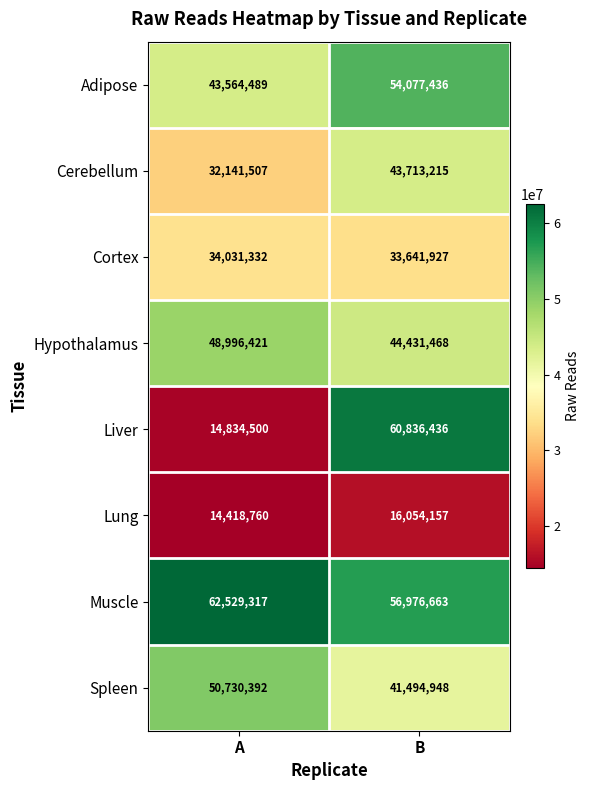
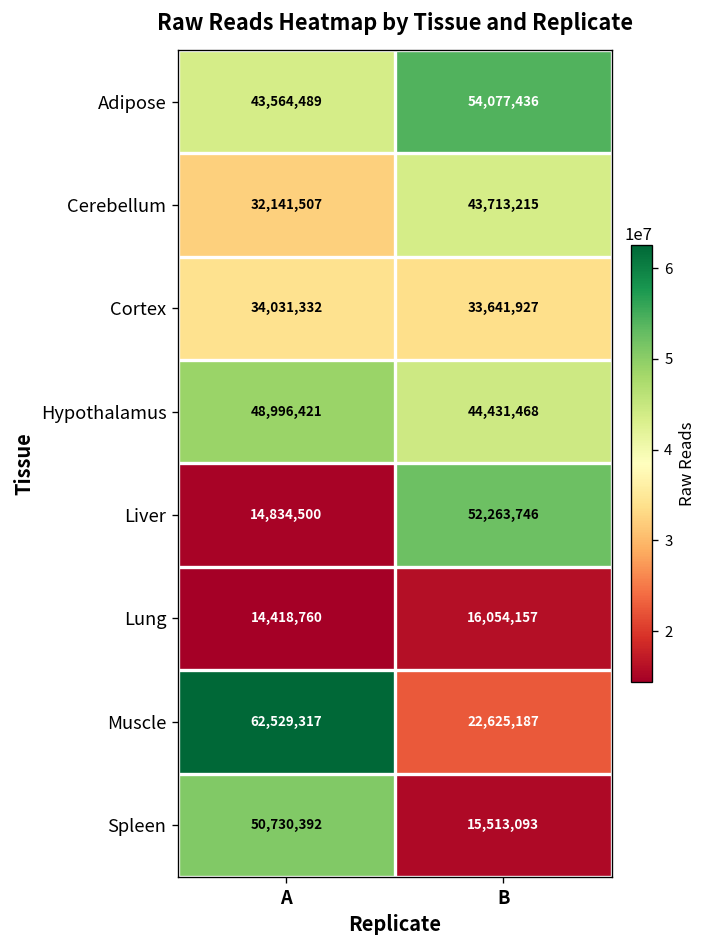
  {
    "Adipose": {
      "A": "43,564,489",
      "B": "54,077,436"
    },
    "Cerebellum": {
      "A": "32,141,507",
      "B": "43,713,215"
    },
    "Cortex": {
      "A": "34,031,332",
      "B": "33,641,927"
    },
    "Hypothalamus": {
      "A": "48,996,421",
      "B": "44,431,468"
    },
    "Liver": {
      "A": "14,834,500",
-     "B": "60,836,436"
+     "B": "52,263,746"
    },
    "Lung": {
      "A": "14,418,760",
      "B": "16,054,157"
    },
    "Muscle": {
      "A": "62,529,317",
-     "B": "56,976,663"
+     "B": "22,625,187"
    },
    "Spleen": {
      "A": "50,730,392",
-     "B": "41,494,948"
+     "B": "15,513,093"
    }
  }
